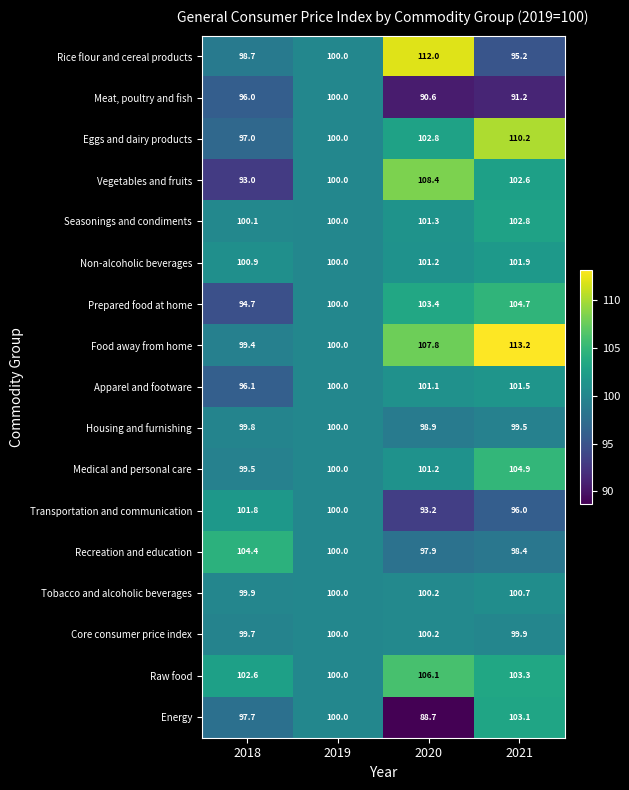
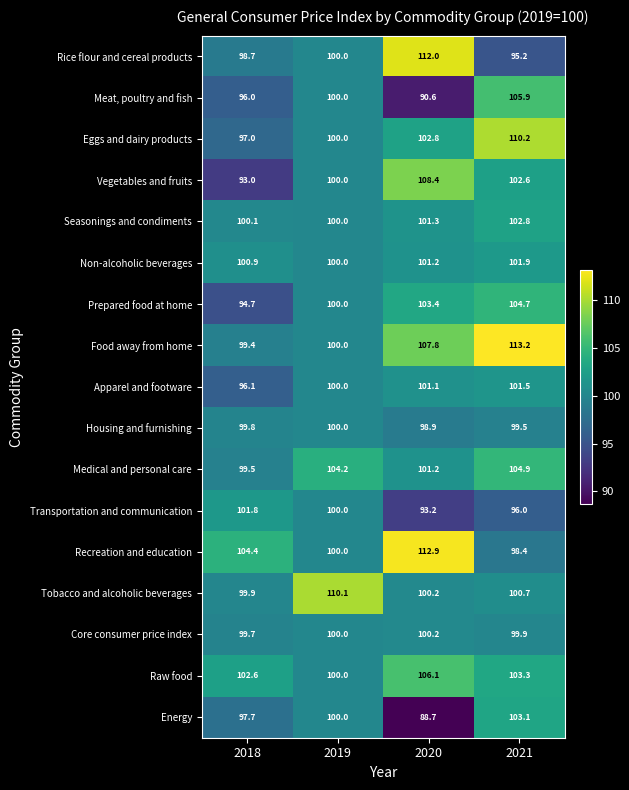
  {
    "Rice flour and cereal products": {
      "2018": 98.7,
      "2019": 100.0,
      "2020": 112.0,
      "2021": 95.2
    },
    "Meat, poultry and fish": {
      "2018": 96.0,
      "2019": 100.0,
      "2020": 90.6,
-     "2021": 91.2
+     "2021": 105.9
    },
    "Eggs and dairy products": {
      "2018": 97.0,
      "2019": 100.0,
      "2020": 102.8,
      "2021": 110.2
    },
    "Vegetables and fruits": {
      "2018": 93.0,
      "2019": 100.0,
      "2020": 108.4,
      "2021": 102.6
    },
    "Seasonings and condiments": {
      "2018": 100.1,
      "2019": 100.0,
      "2020": 101.3,
      "2021": 102.8
    },
    "Non-alcoholic beverages": {
      "2018": 100.9,
      "2019": 100.0,
      "2020": 101.2,
      "2021": 101.9
    },
    "Prepared food at home": {
      "2018": 94.7,
      "2019": 100.0,
      "2020": 103.4,
      "2021": 104.7
    },
    "Food away from home": {
      "2018": 99.4,
      "2019": 100.0,
      "2020": 107.8,
      "2021": 113.2
    },
    "Apparel and footware": {
      "2018": 96.1,
      "2019": 100.0,
      "2020": 101.1,
      "2021": 101.5
    },
    "Housing and furnishing": {
      "2018": 99.8,
      "2019": 100.0,
      "2020": 98.9,
      "2021": 99.5
    },
    "Medical and personal care": {
      "2018": 99.5,
-     "2019": 100.0,
+     "2019": 104.2,
      "2020": 101.2,
      "2021": 104.9
    },
    "Transportation and communication": {
      "2018": 101.8,
      "2019": 100.0,
      "2020": 93.2,
      "2021": 96.0
    },
    "Recreation and education": {
      "2018": 104.4,
      "2019": 100.0,
-     "2020": 97.9,
+     "2020": 112.9,
      "2021": 98.4
    },
    "Tobacco and alcoholic beverages": {
      "2018": 99.9,
-     "2019": 100.0,
+     "2019": 110.1,
      "2020": 100.2,
      "2021": 100.7
    },
    "Core consumer price index": {
      "2018": 99.7,
      "2019": 100.0,
      "2020": 100.2,
      "2021": 99.9
    },
    "Raw food": {
      "2018": 102.6,
      "2019": 100.0,
      "2020": 106.1,
      "2021": 103.3
    },
    "Energy": {
      "2018": 97.7,
      "2019": 100.0,
      "2020": 88.7,
      "2021": 103.1
    }
  }
